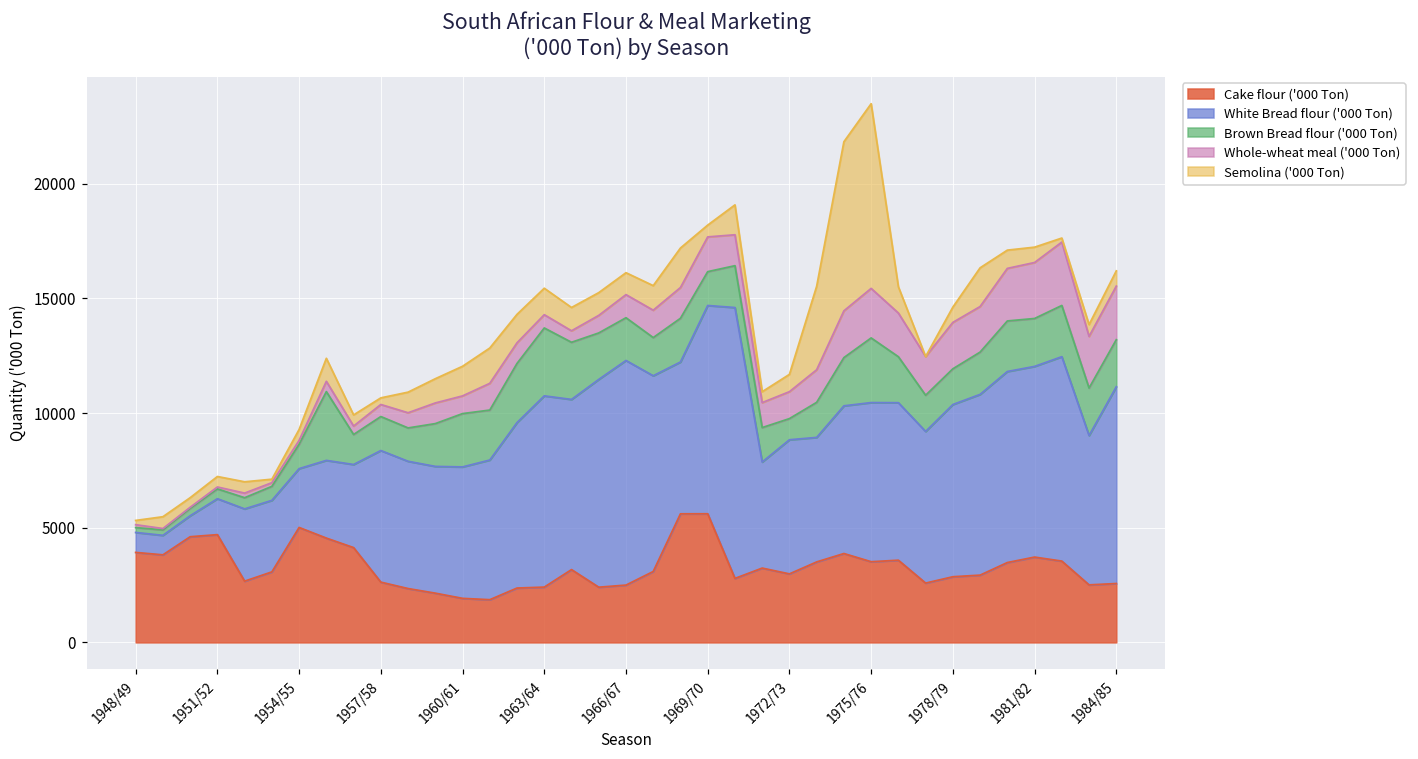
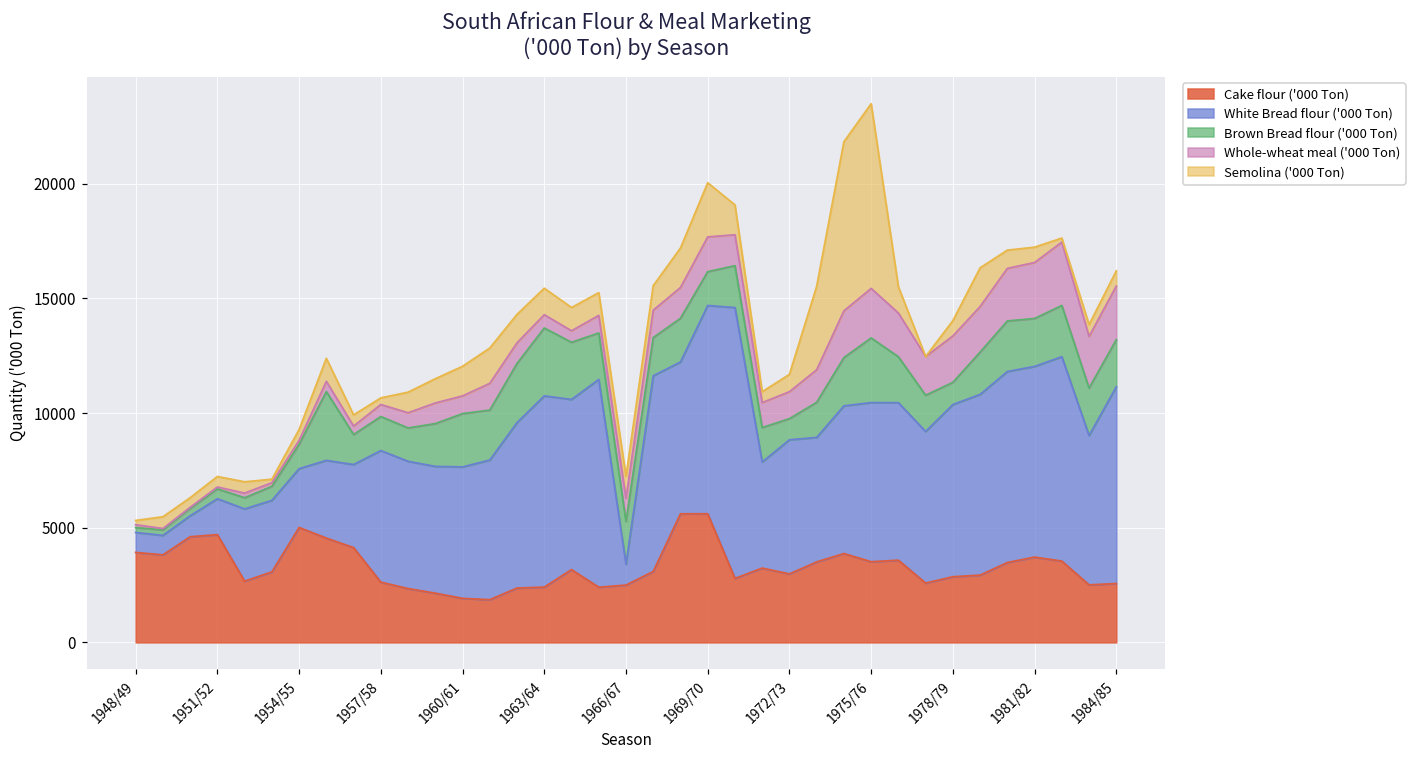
  {
    "Cake flour ('000 Ton)": {
      "1948/49": 3900,
      "1951/52": 4700,
      "1954/55": 5000,
      "1957/58": 2600,
      "1960/61": 1900,
      "1963/64": 2400,
      "1966/67": 2500,
      "1969/70": 5600,
      "1972/73": 3000,
      "1975/76": 3500,
      "1978/79": 2900,
      "1981/82": 3700,
      "1984/85": 2600
    },
    "White Bread flour ('000 Ton)": {
      "1948/49": 900,
      "1951/52": 1600,
      "1954/55": 2600,
      "1957/58": 5700,
      "1960/61": 5700,
      "1963/64": 8300,
-     "1966/67": 9800,
+     "1966/67": 900,
      "1969/70": 9100,
      "1972/73": 5800,
      "1975/76": 6900,
      "1978/79": 7500,
      "1981/82": 8300,
      "1984/85": 8600
    },
    "Brown Bread flour ('000 Ton)": {
      "1948/49": 200,
      "1954/55": 1100,
      "1957/58": 1500,
      "1960/61": 2300,
      "1963/64": 3000,
      "1966/67": 1900,
      "1969/70": 1500,
      "1972/73": 900,
      "1975/76": 2800,
-     "1978/79": 1600,
+     "1978/79": 1000,
      "1981/82": 2100,
      "1984/85": 2100
    },
    "Whole-wheat meal ('000 Ton)": {
      "1948/49": 100,
      "1954/55": 200,
      "1957/58": 500,
      "1960/61": 800,
      "1963/64": 600,
      "1966/67": 1000,
      "1969/70": 1500,
      "1972/73": 1200,
      "1975/76": 2200,
      "1978/79": 2000,
      "1981/82": 2400,
      "1984/85": 2300
    },
    "Semolina ('000 Ton)": {
      "1948/49": 200,
      "1951/52": 500,
      "1954/55": 500,
      "1957/58": 300,
      "1960/61": 1300,
      "1963/64": 1200,
      "1966/67": 1000,
-     "1969/70": 500,
+     "1969/70": 2400,
      "1972/73": 800,
      "1975/76": 8100,
      "1978/79": 700,
      "1981/82": 700,
      "1984/85": 700
    }
  }
